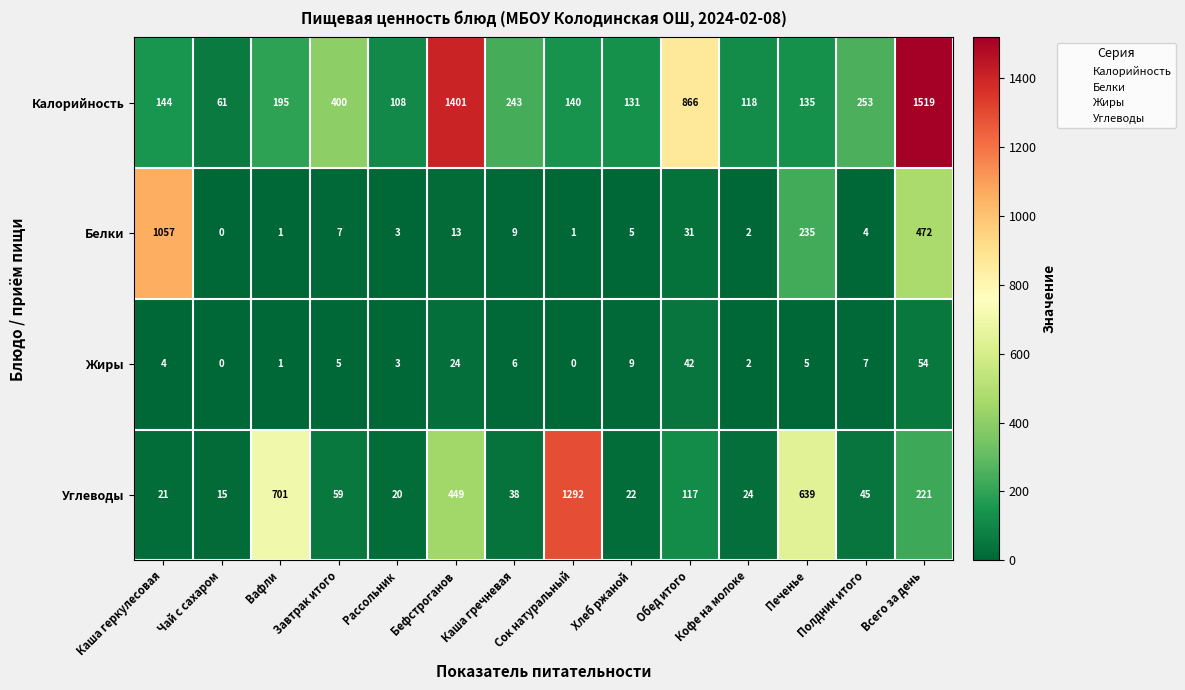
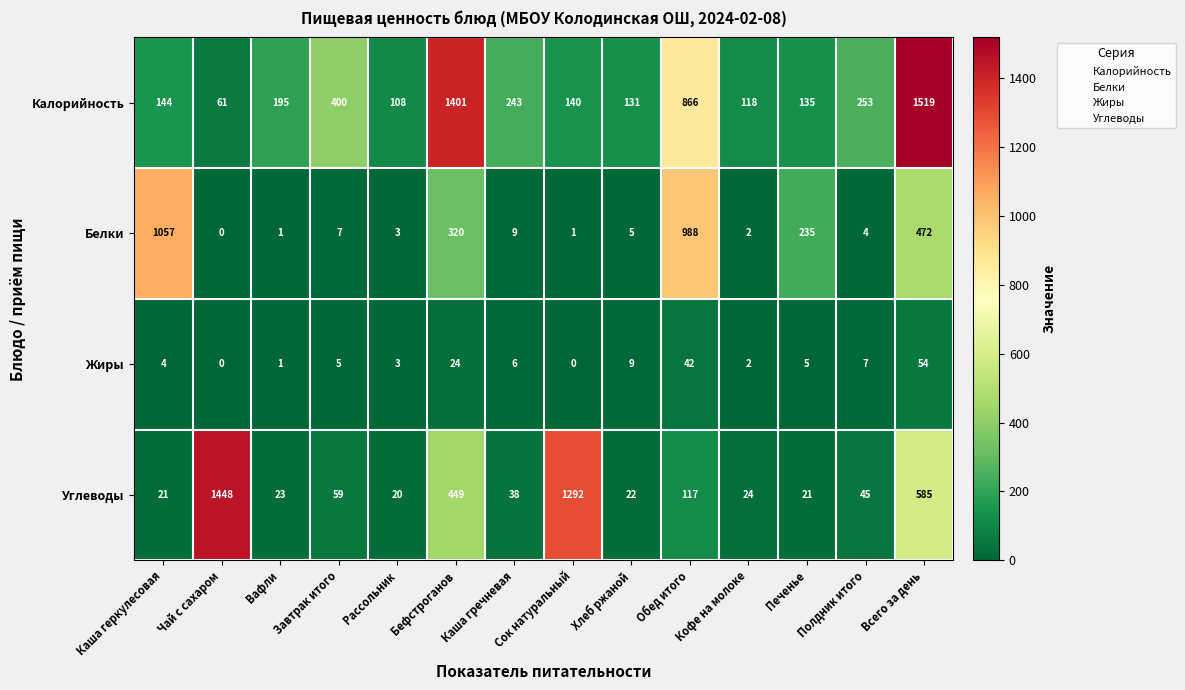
  {
    "Калорийность": {
      "Каша геркулесовая": 144,
      "Чай с сахаром": 61,
      "Вафли": 195,
      "Завтрак итого": 400,
      "Рассольник": 108,
      "Бефстроганов": 1401,
      "Каша гречневая": 243,
      "Сок натуральный": 140,
      "Хлеб ржаной": 131,
      "Обед итого": 866,
      "Кофе на молоке": 118,
      "Печенье": 135,
      "Полдник итого": 253,
      "Всего за день": 1519
    },
    "Белки": {
      "Каша геркулесовая": 1057,
      "Чай с сахаром": 0,
      "Вафли": 1,
      "Завтрак итого": 7,
      "Рассольник": 3,
-     "Бефстроганов": 13,
+     "Бефстроганов": 320,
      "Каша гречневая": 9,
      "Сок натуральный": 1,
      "Хлеб ржаной": 5,
-     "Обед итого": 31,
+     "Обед итого": 988,
      "Кофе на молоке": 2,
      "Печенье": 235,
      "Полдник итого": 4,
      "Всего за день": 472
    },
    "Жиры": {
      "Каша геркулесовая": 4,
      "Чай с сахаром": 0,
      "Вафли": 1,
      "Завтрак итого": 5,
      "Рассольник": 3,
      "Бефстроганов": 24,
      "Каша гречневая": 6,
      "Сок натуральный": 0,
      "Хлеб ржаной": 9,
      "Обед итого": 42,
      "Кофе на молоке": 2,
      "Печенье": 5,
      "Полдник итого": 7,
      "Всего за день": 54
    },
    "Углеводы": {
      "Каша геркулесовая": 21,
-     "Чай с сахаром": 15,
-     "Вафли": 701,
+     "Чай с сахаром": 1448,
+     "Вафли": 23,
      "Завтрак итого": 59,
      "Рассольник": 20,
      "Бефстроганов": 449,
      "Каша гречневая": 38,
      "Сок натуральный": 1292,
      "Хлеб ржаной": 22,
      "Обед итого": 117,
      "Кофе на молоке": 24,
-     "Печенье": 639,
+     "Печенье": 21,
      "Полдник итого": 45,
-     "Всего за день": 221
+     "Всего за день": 585
    }
  }
